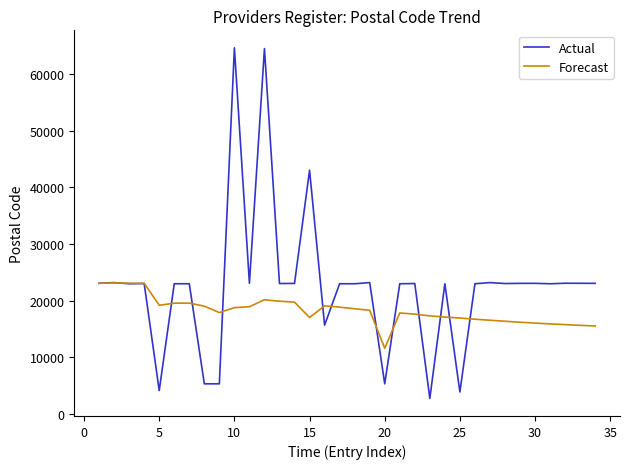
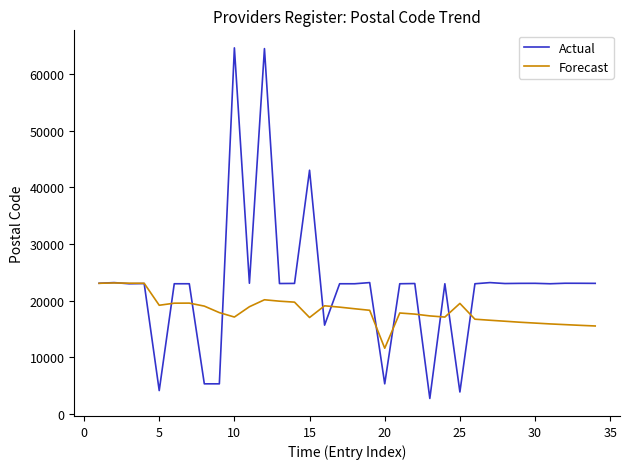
  {
    "Actual": {
      "5": 4000,
      "10": 65000,
      "15": 43000,
      "20": 5000,
      "25": 4000,
      "30": 23000
    },
    "Forecast": {
      "5": 19000,
-     "10": 19000,
+     "10": 17000,
      "15": 17000,
      "20": 12000,
-     "25": 17000,
+     "25": 20000,
      "30": 16000
    }
  }
